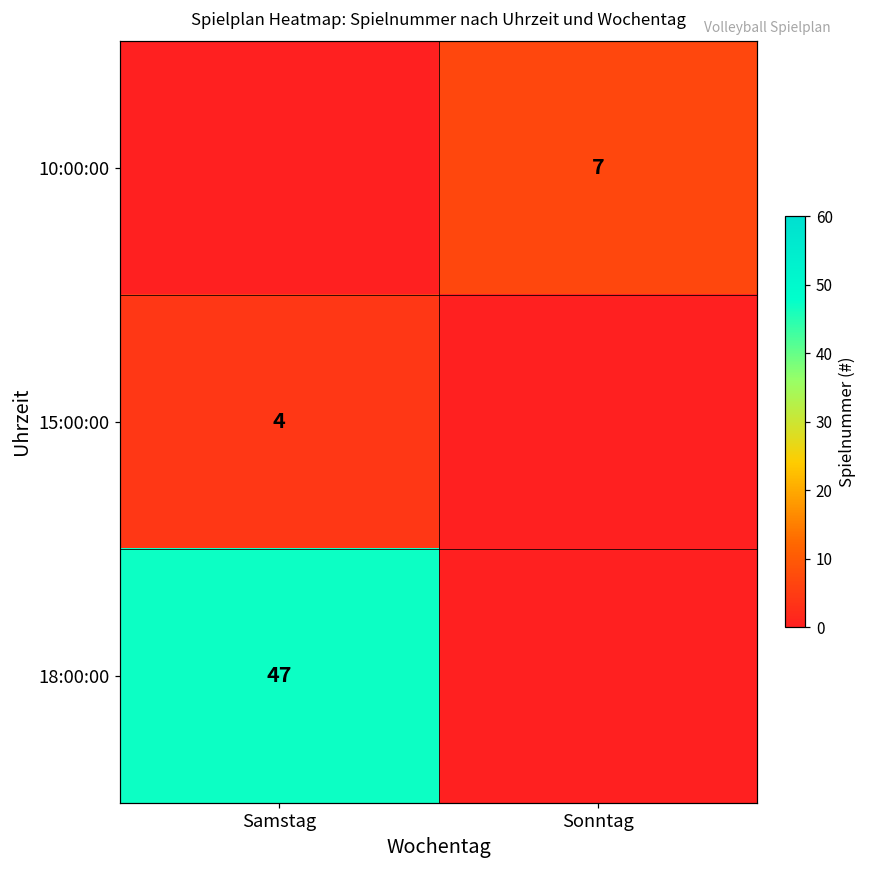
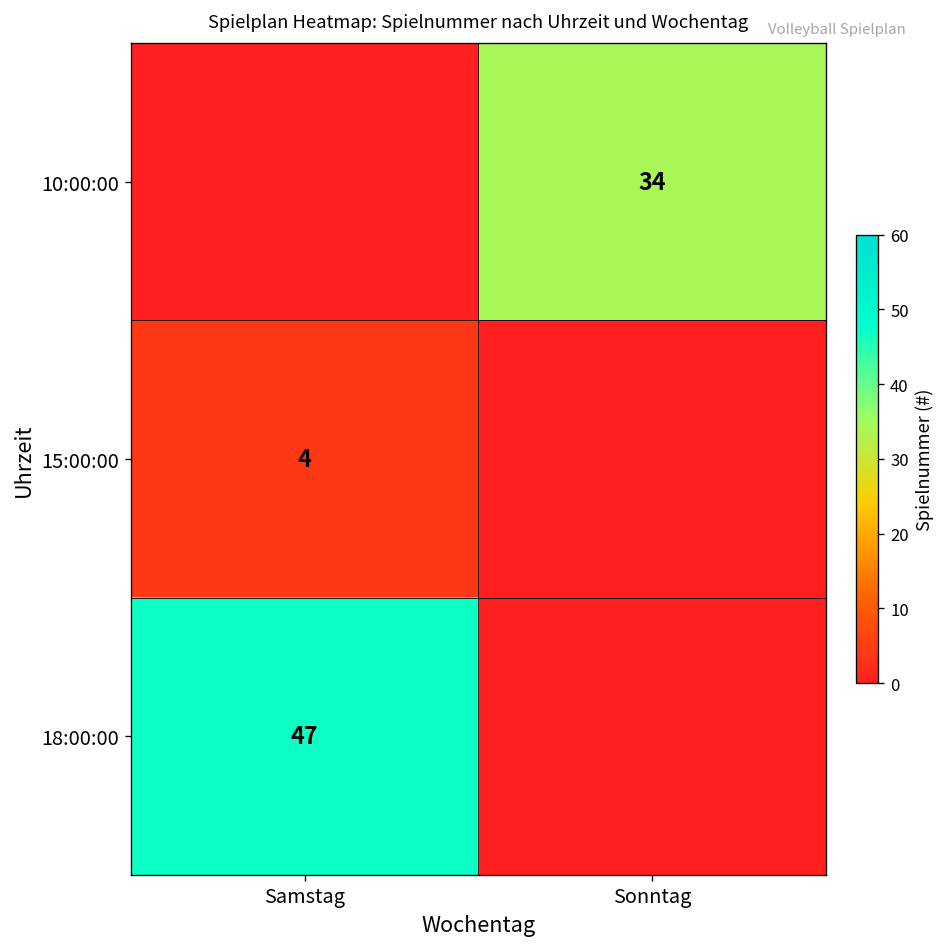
  {
    "10:00:00": {
-     "Sonntag": 7
+     "Sonntag": 34
    },
    "15:00:00": {
      "Samstag": 4
    },
    "18:00:00": {
      "Samstag": 47
    }
  }
